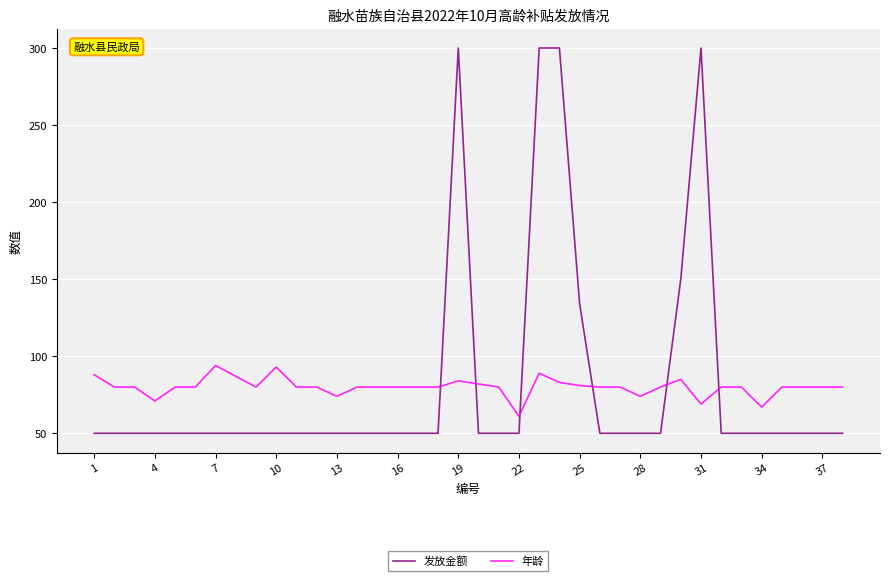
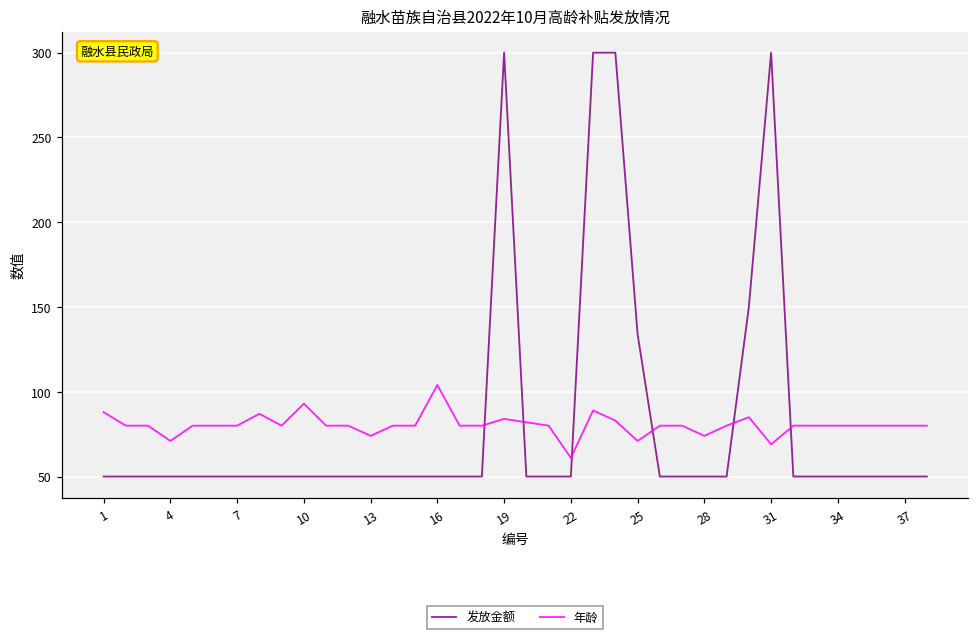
  {
    "发放金额": {
      "1": 50,
      "4": 50,
      "7": 50,
      "10": 50,
      "13": 50,
      "16": 50,
      "19": 300,
      "22": 50,
      "25": 134,
      "28": 50,
      "31": 300,
      "34": 50,
      "37": 50
    },
    "年龄": {
      "1": 88,
      "4": 71,
-     "7": 94,
+     "7": 80,
      "10": 93,
      "13": 74,
-     "16": 80,
+     "16": 104,
      "19": 84,
      "22": 61,
-     "25": 81,
+     "25": 71,
      "28": 74,
      "31": 69,
-     "34": 67,
+     "34": 80,
      "37": 80
    }
  }
